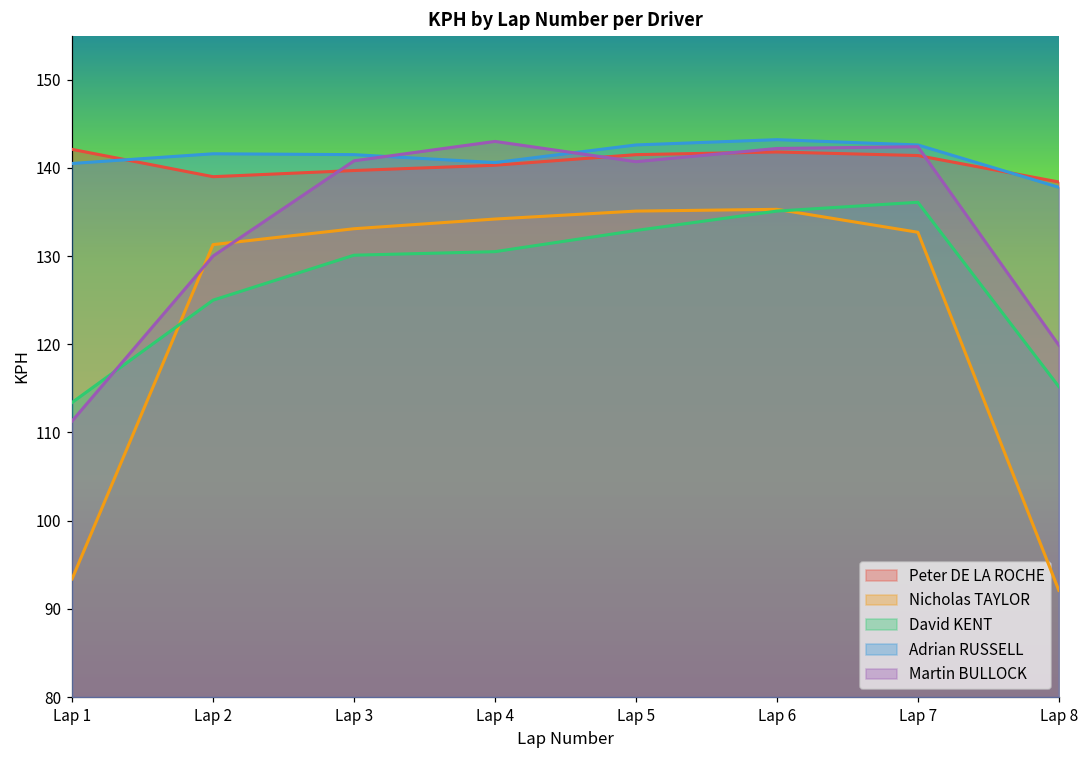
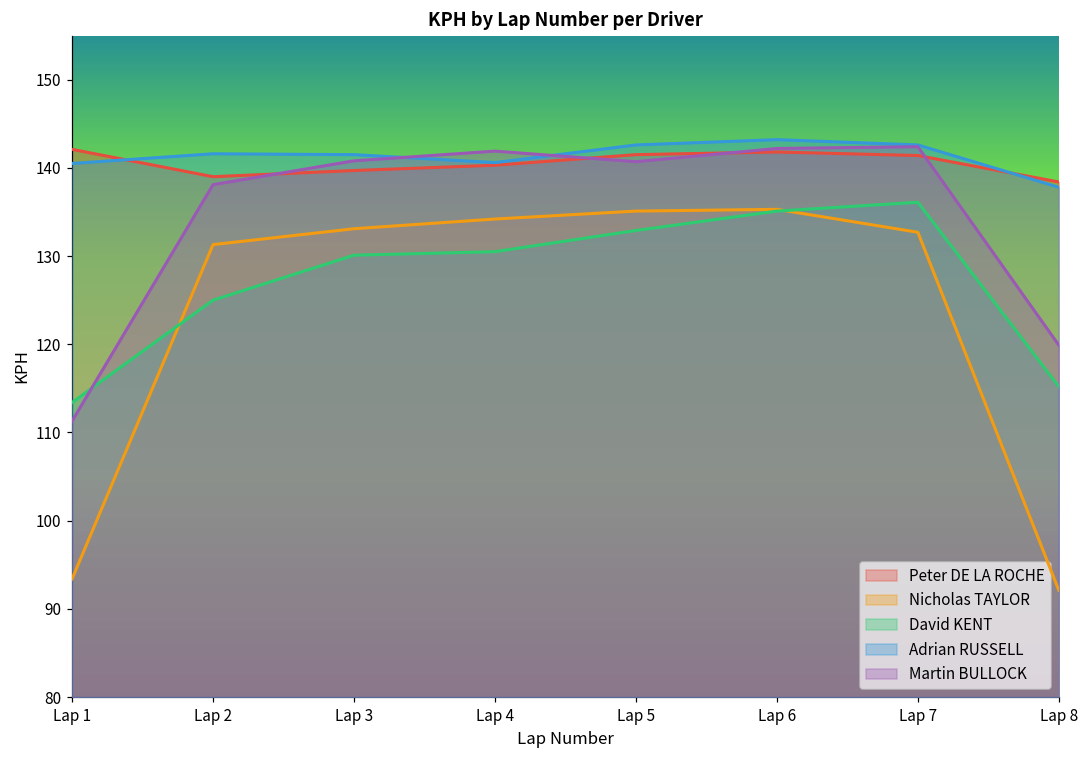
  {
    "David KENT": {
      "Lap 1": 113,
      "Lap 2": 125,
      "Lap 3": 130,
      "Lap 4": 131,
      "Lap 5": 133,
      "Lap 7": 136,
      "Lap 8": 115
    },
    "Adrian RUSSELL": {
      "Lap 1": 141,
      "Lap 2": 142,
      "Lap 3": 142,
      "Lap 5": 143,
      "Lap 6": 143,
      "Lap 8": 138
    },
    "Martin BULLOCK": {
      "Lap 1": 111,
-     "Lap 2": 130,
+     "Lap 2": 138,
      "Lap 3": 141,
-     "Lap 4": 143,
+     "Lap 4": 142,
      "Lap 5": 141,
      "Lap 6": 142,
      "Lap 8": 120
    }
  }
